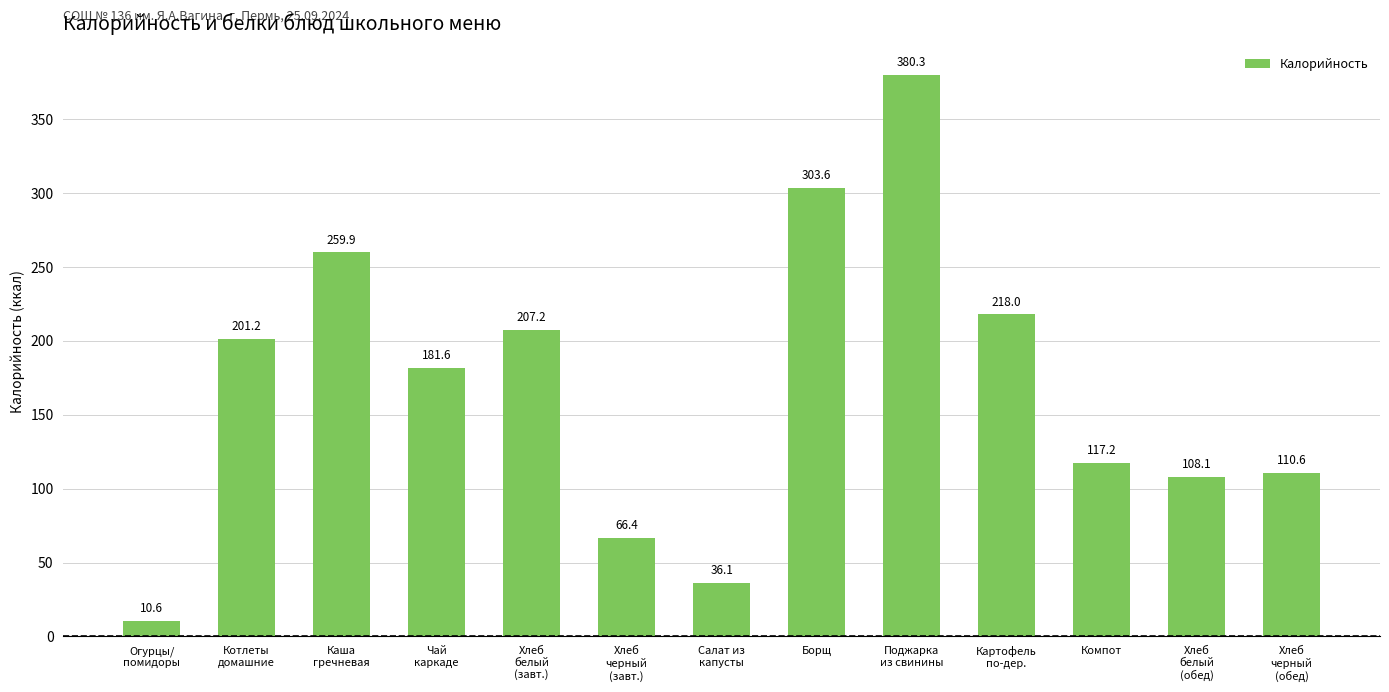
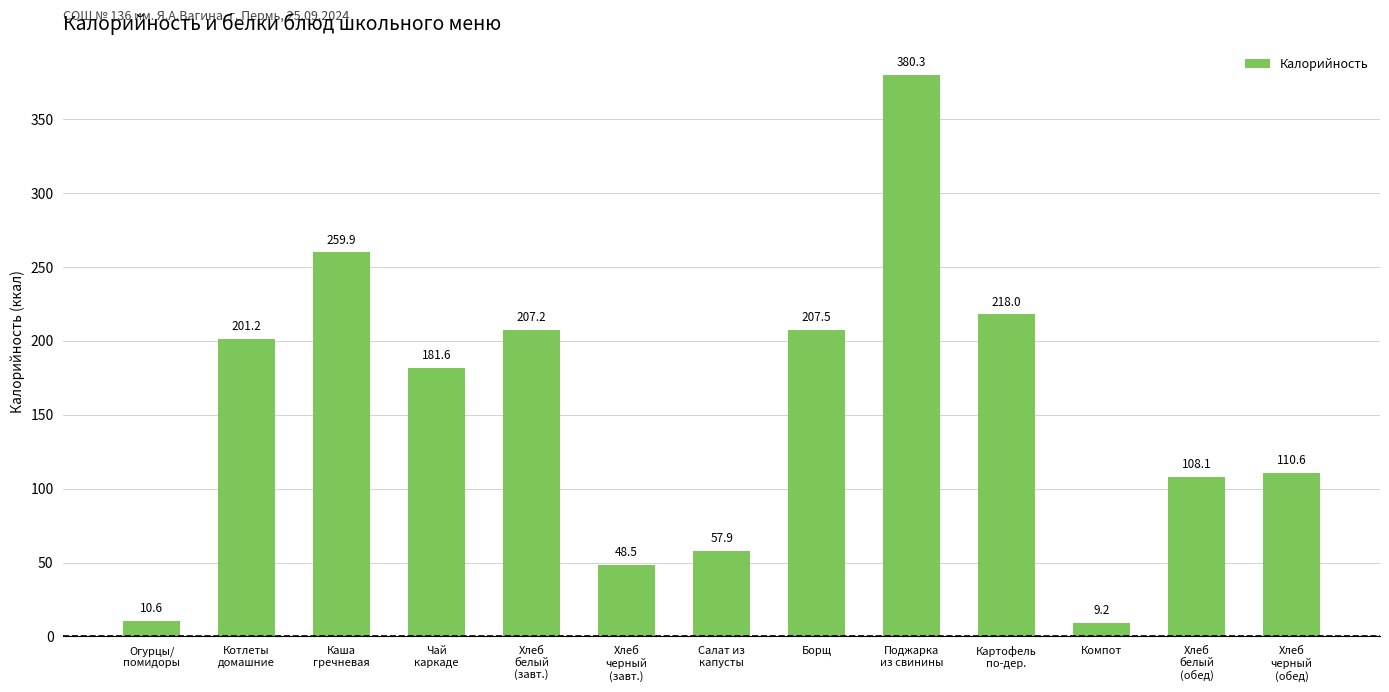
  {
    "Огурцы/ помидоры": 10.6,
    "Котлеты домашние": 201.2,
    "Каша гречневая": 259.9,
    "Чай каркаде": 181.6,
    "Хлеб белый (завт.)": 207.2,
-   "Хлеб черный (завт.)": 66.4,
-   "Салат из капусты": 36.1,
-   "Борщ": 303.6,
+   "Хлеб черный (завт.)": 48.5,
+   "Салат из капусты": 57.9,
+   "Борщ": 207.5,
    "Поджарка из свинины": 380.3,
    "Картофель по-дер.": 218.0,
-   "Компот": 117.2,
+   "Компот": 9.2,
    "Хлеб белый (обед)": 108.1,
    "Хлеб черный (обед)": 110.6
  }
